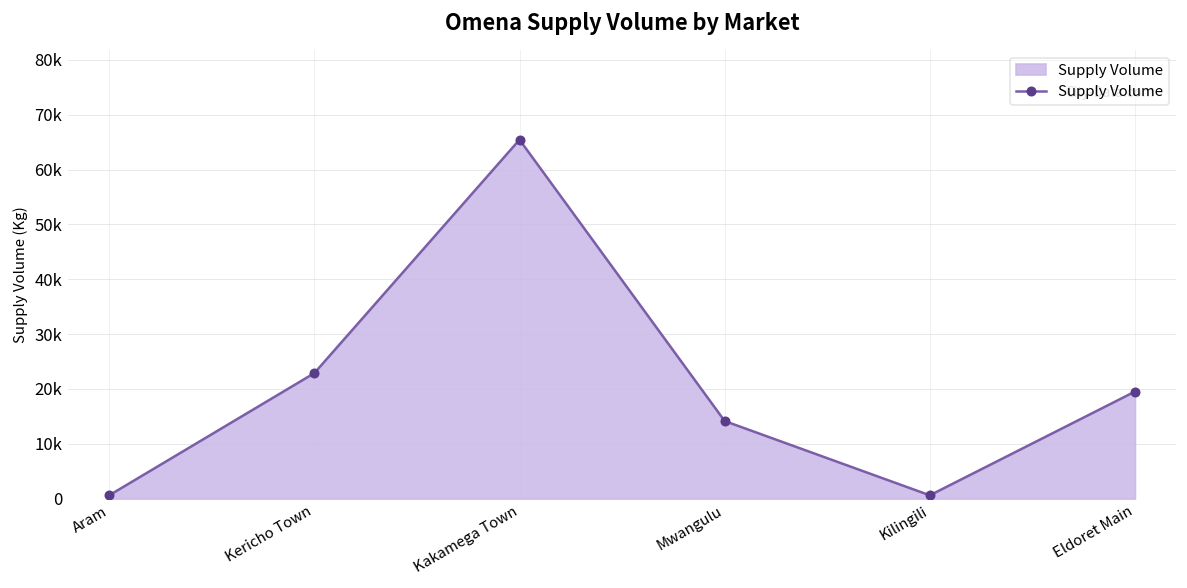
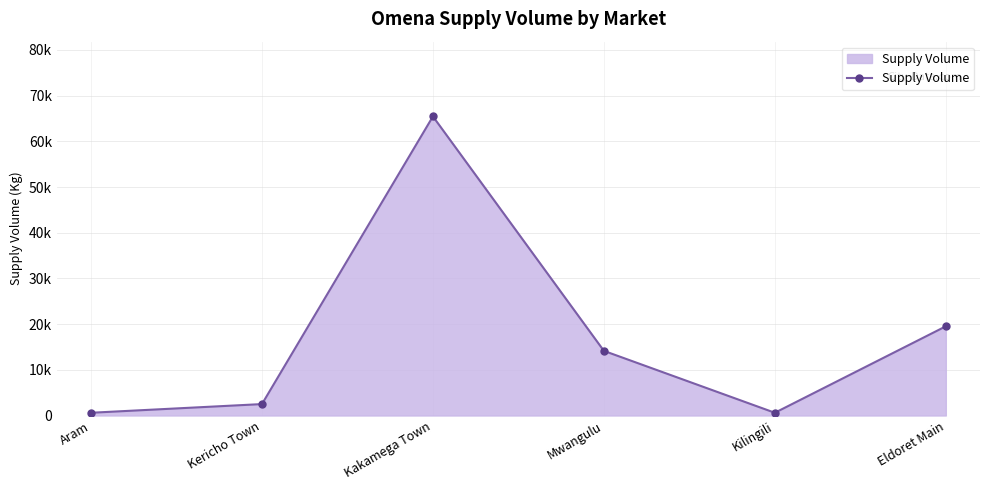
  {
    "Aram": 1000,
-   "Kericho Town": 23000,
+   "Kericho Town": 3000,
    "Kakamega Town": 65000,
    "Mwangulu": 14000,
    "Kilingili": 1000,
    "Eldoret Main": 20000
  }
